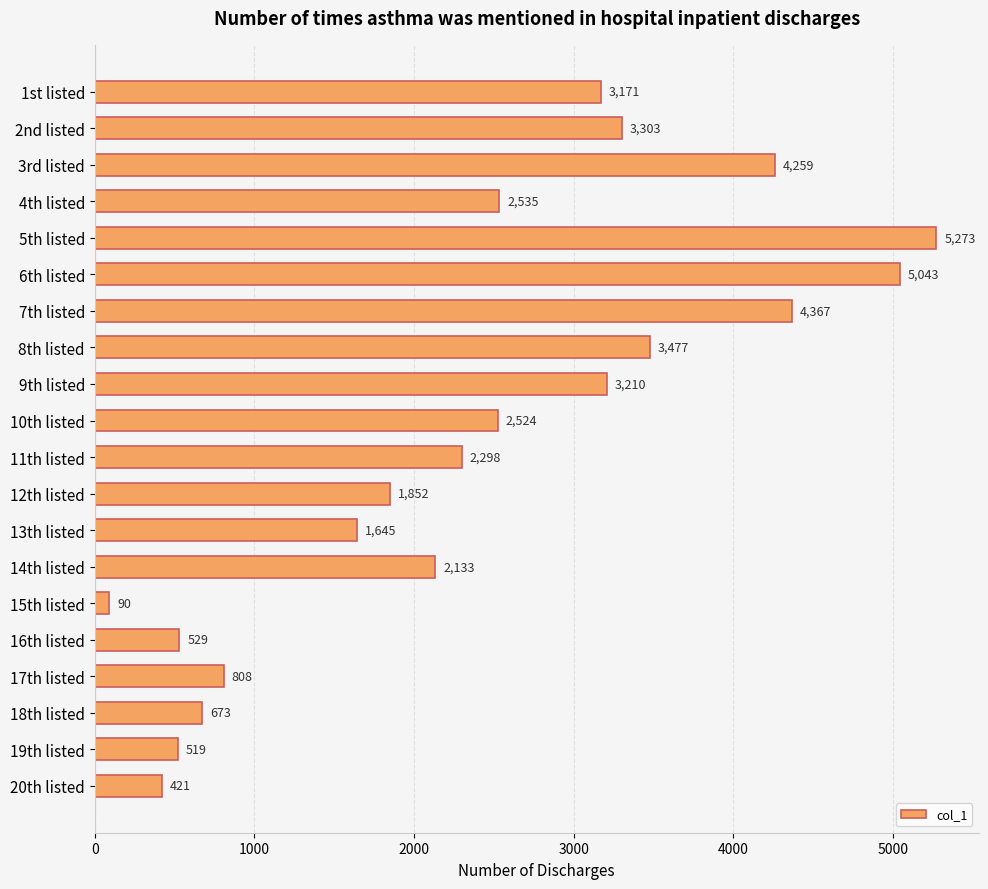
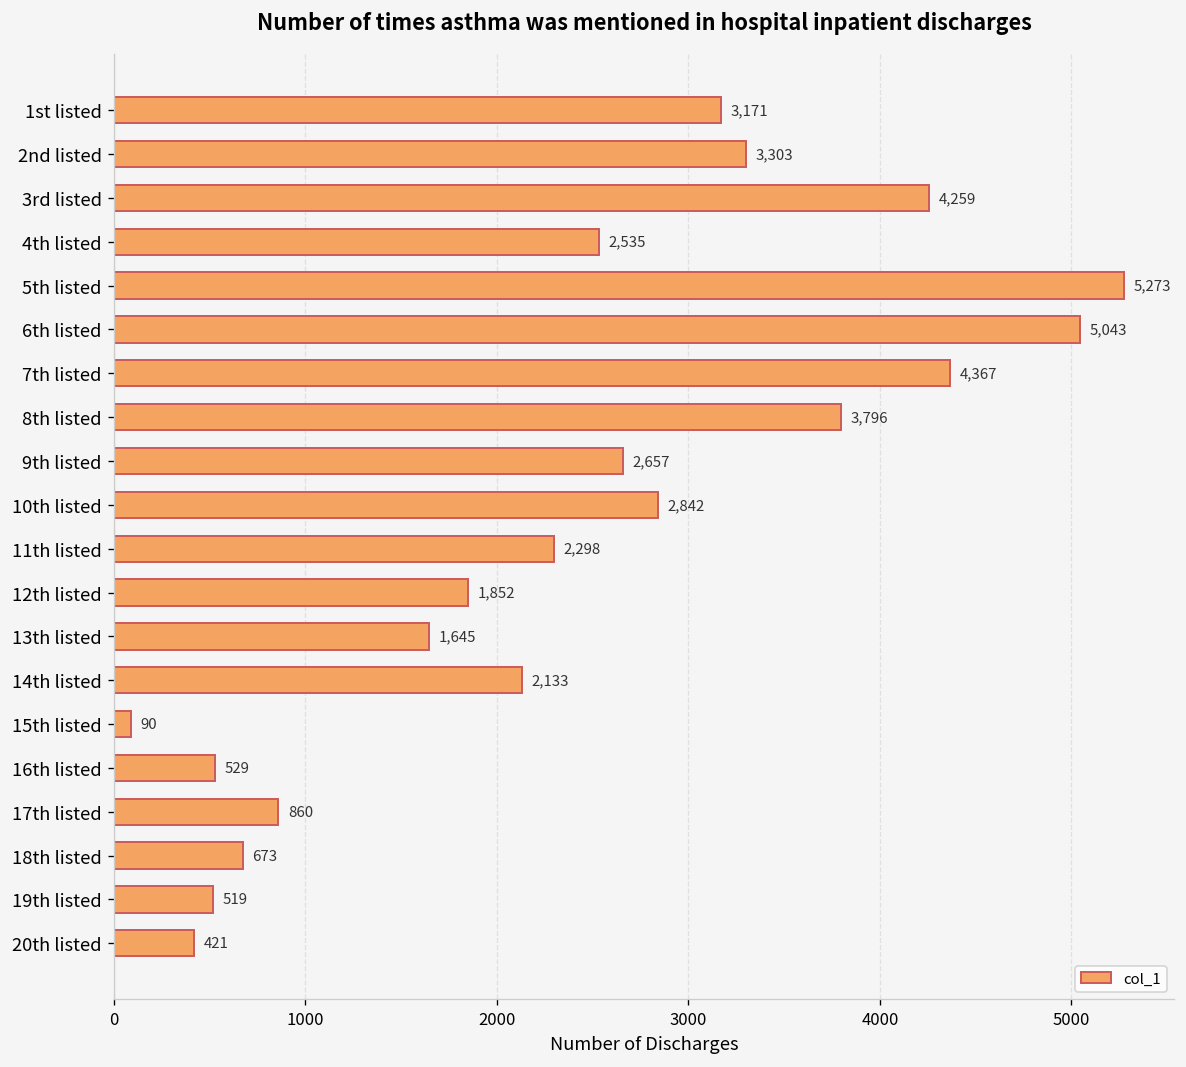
  {
    "1st listed": "3,171",
    "2nd listed": "3,303",
    "3rd listed": "4,259",
    "4th listed": "2,535",
    "5th listed": "5,273",
    "6th listed": "5,043",
    "7th listed": "4,367",
-   "8th listed": "3,477",
-   "9th listed": "3,210",
-   "10th listed": "2,524",
+   "8th listed": "3,796",
+   "9th listed": "2,657",
+   "10th listed": "2,842",
    "11th listed": "2,298",
    "12th listed": "1,852",
    "13th listed": "1,645",
    "14th listed": "2,133",
    "15th listed": "90",
    "16th listed": "529",
-   "17th listed": "808",
+   "17th listed": "860",
    "18th listed": "673",
    "19th listed": "519",
    "20th listed": "421"
  }
